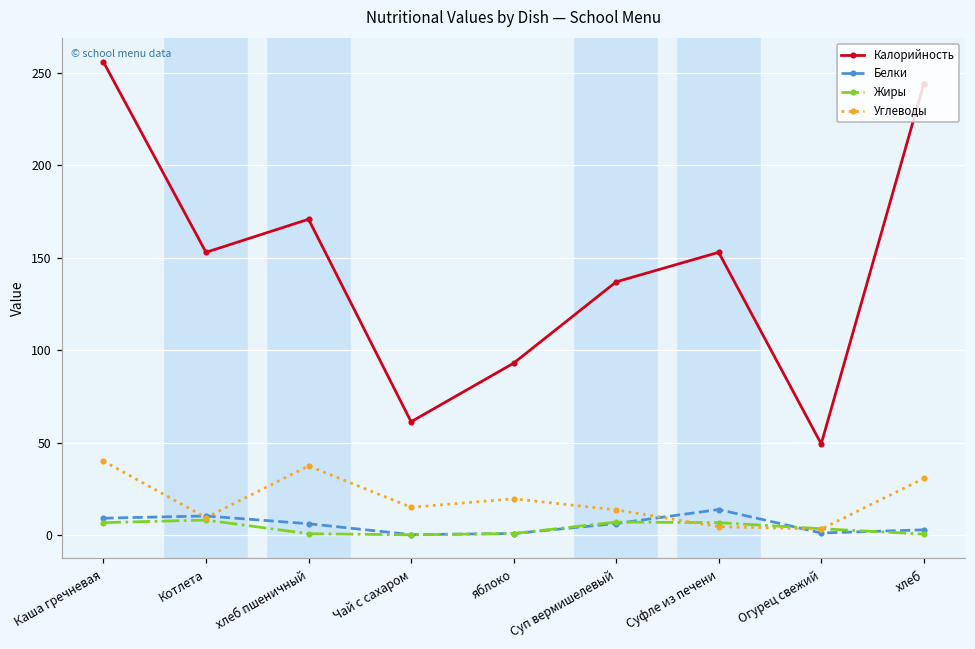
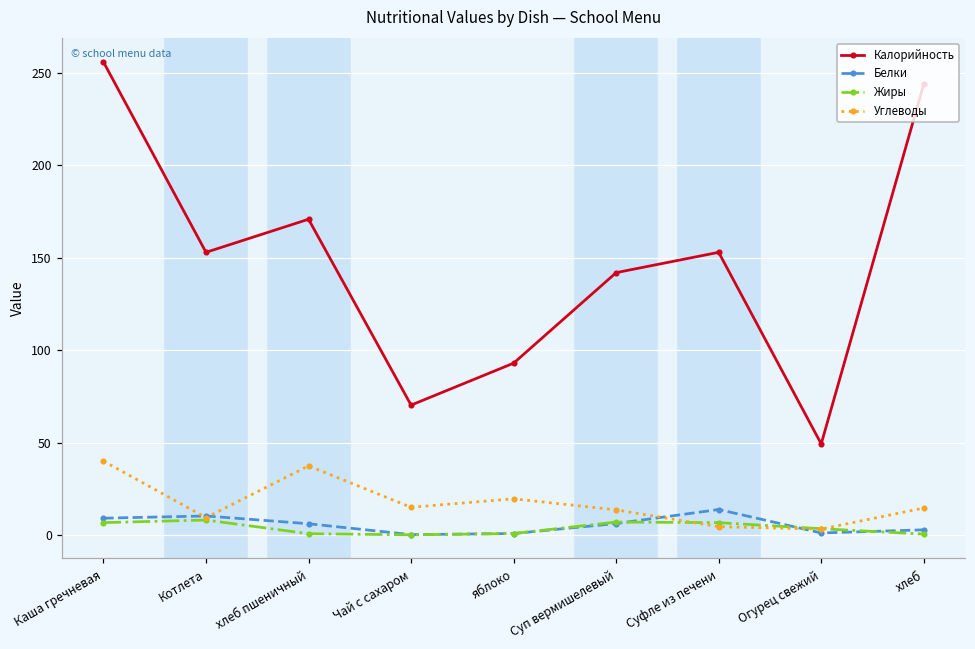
  {
    "Калорийность": {
      "Каша гречневая": 256,
      "Котлета": 153,
      "хлеб пшеничный": 171,
-     "Чай с сахаром": 61,
+     "Чай с сахаром": 70,
      "яблоко": 93,
-     "Суп вермишелевый": 137,
+     "Суп вермишелевый": 142,
      "Суфле из печени": 153,
      "Огурец свежий": 49
    },
    "Белки": {
      "Каша гречневая": 9,
      "хлеб пшеничный": 6,
      "Суфле из печени": 14,
      "Огурец свежий": 1,
      "хлеб": 3
    },
    "Жиры": {
      "Каша гречневая": 7,
      "хлеб пшеничный": 1,
      "Суфле из печени": 7,
      "хлеб": 1
    },
    "Углеводы": {
      "Каша гречневая": 40,
      "хлеб пшеничный": 37,
      "Чай с сахаром": 15,
      "яблоко": 20,
      "Суп вермишелевый": 14,
      "Суфле из печени": 5,
-     "хлеб": 31
+     "хлеб": 15
    }
  }
